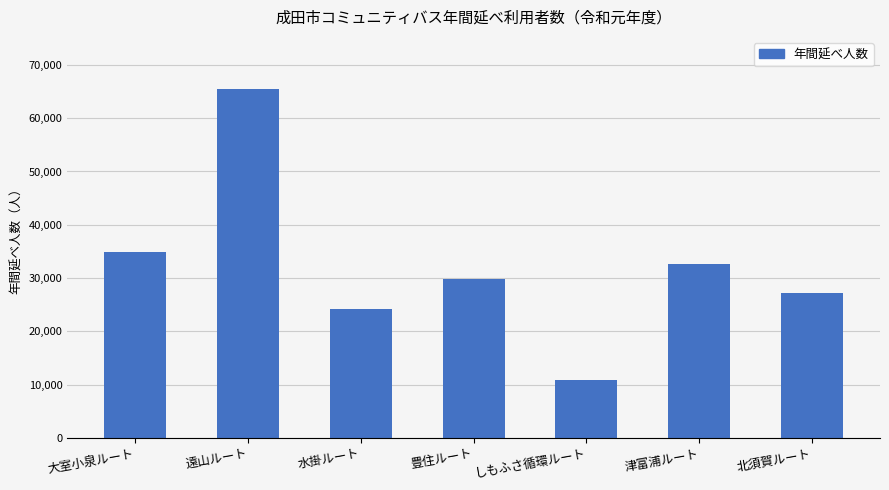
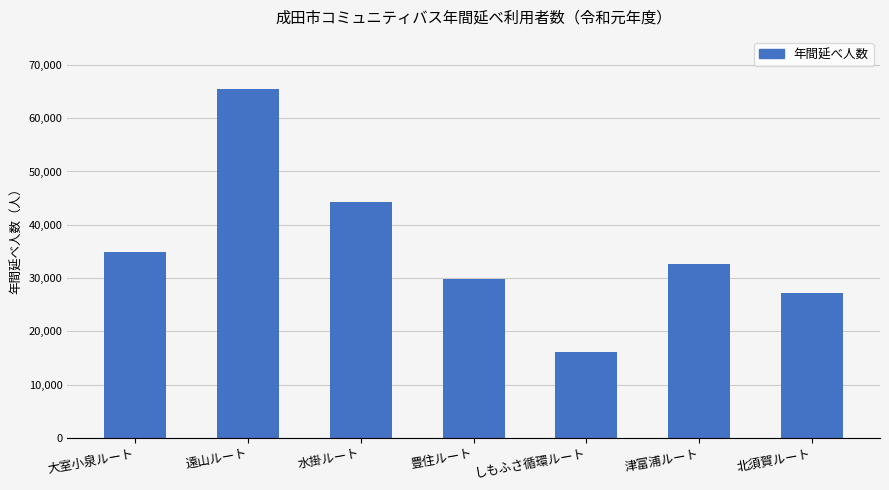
  {
    "大室小泉ルート": "35,000",
    "遠山ルート": "65,000",
-   "水掛ルート": "24,000",
+   "水掛ルート": "44,000",
    "豊住ルート": "30,000",
-   "しもふさ循環ルート": "11,000",
+   "しもふさ循環ルート": "16,000",
    "津富浦ルート": "33,000",
    "北須賀ルート": "27,000"
  }
